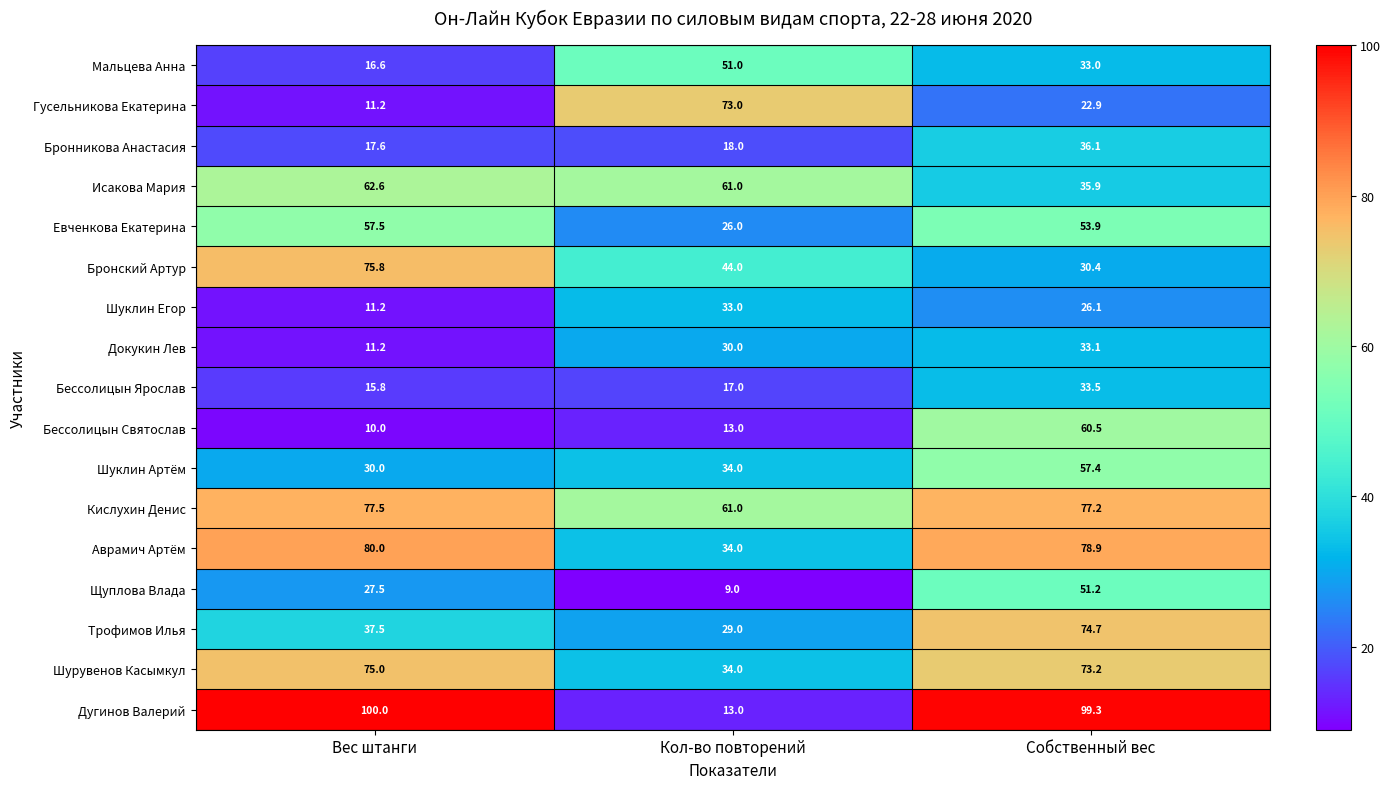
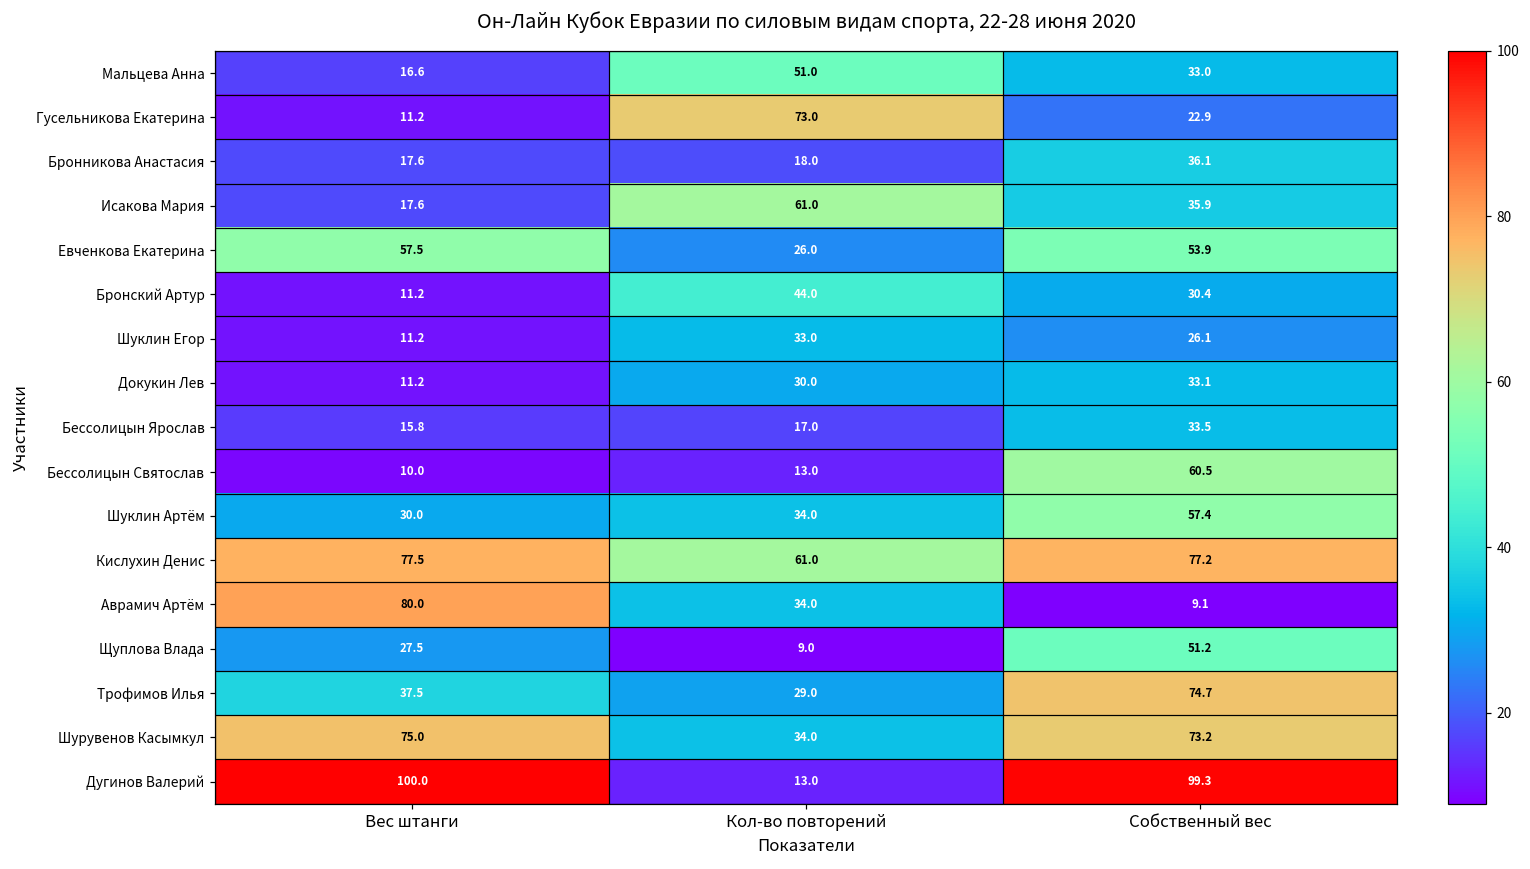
  {
    "Мальцева Анна": {
      "Вес штанги": 16.6,
      "Кол-во повторений": 51.0,
      "Собственный вес": 33.0
    },
    "Гусельникова Екатерина": {
      "Вес штанги": 11.2,
      "Кол-во повторений": 73.0,
      "Собственный вес": 22.9
    },
    "Бронникова Анастасия": {
      "Вес штанги": 17.6,
      "Кол-во повторений": 18.0,
      "Собственный вес": 36.1
    },
    "Исакова Мария": {
-     "Вес штанги": 62.6,
+     "Вес штанги": 17.6,
      "Кол-во повторений": 61.0,
      "Собственный вес": 35.9
    },
    "Евченкова Екатерина": {
      "Вес штанги": 57.5,
      "Кол-во повторений": 26.0,
      "Собственный вес": 53.9
    },
    "Бронский Артур": {
-     "Вес штанги": 75.8,
+     "Вес штанги": 11.2,
      "Кол-во повторений": 44.0,
      "Собственный вес": 30.4
    },
    "Шуклин Егор": {
      "Вес штанги": 11.2,
      "Кол-во повторений": 33.0,
      "Собственный вес": 26.1
    },
    "Докукин Лев": {
      "Вес штанги": 11.2,
      "Кол-во повторений": 30.0,
      "Собственный вес": 33.1
    },
    "Бессолицын Ярослав": {
      "Вес штанги": 15.8,
      "Кол-во повторений": 17.0,
      "Собственный вес": 33.5
    },
    "Бессолицын Святослав": {
      "Вес штанги": 10.0,
      "Кол-во повторений": 13.0,
      "Собственный вес": 60.5
    },
    "Шуклин Артём": {
      "Вес штанги": 30.0,
      "Кол-во повторений": 34.0,
      "Собственный вес": 57.4
    },
    "Кислухин Денис": {
      "Вес штанги": 77.5,
      "Кол-во повторений": 61.0,
      "Собственный вес": 77.2
    },
    "Аврамич Артём": {
      "Вес штанги": 80.0,
      "Кол-во повторений": 34.0,
-     "Собственный вес": 78.9
+     "Собственный вес": 9.1
    },
    "Щуплова Влада": {
      "Вес штанги": 27.5,
      "Кол-во повторений": 9.0,
      "Собственный вес": 51.2
    },
    "Трофимов Илья": {
      "Вес штанги": 37.5,
      "Кол-во повторений": 29.0,
      "Собственный вес": 74.7
    },
    "Шурувенов Касымкул": {
      "Вес штанги": 75.0,
      "Кол-во повторений": 34.0,
      "Собственный вес": 73.2
    },
    "Дугинов Валерий": {
      "Вес штанги": 100.0,
      "Кол-во повторений": 13.0,
      "Собственный вес": 99.3
    }
  }
